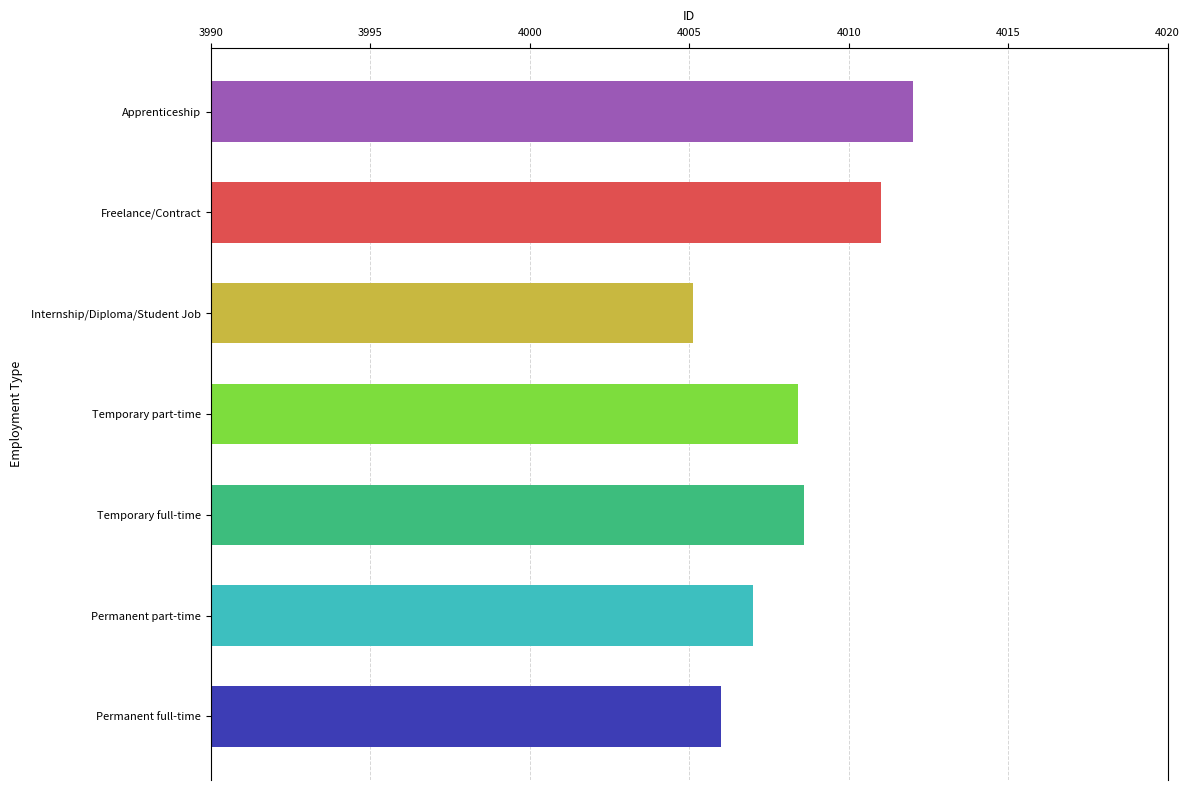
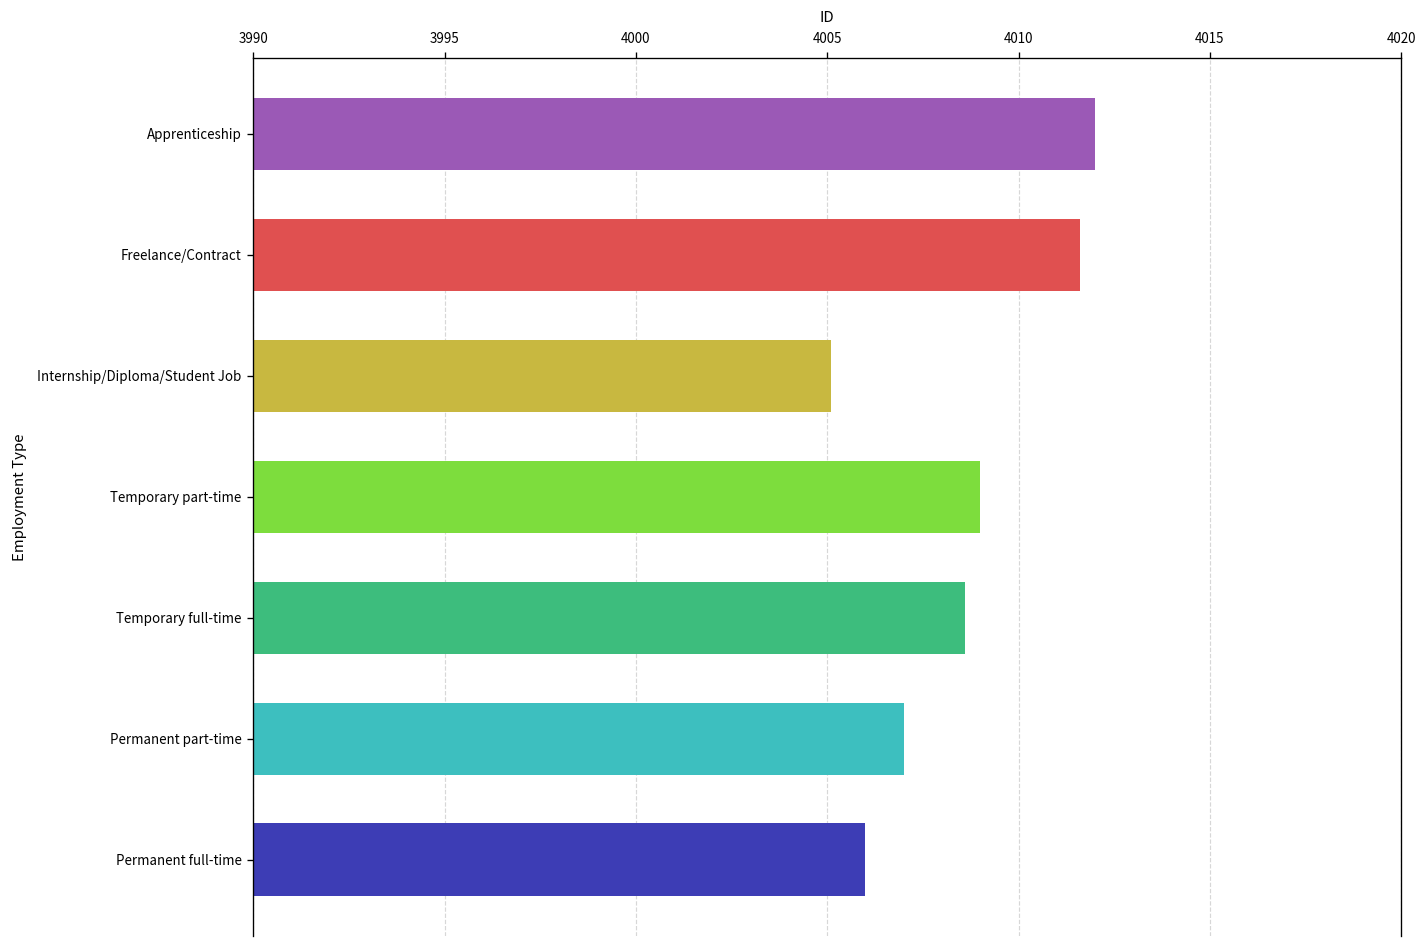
  {
    "Apprenticeship": 4012.0,
-   "Freelance/Contract": 4011.0,
+   "Freelance/Contract": 4011.6,
    "Internship/Diploma/Student Job": 4005.1,
-   "Temporary part-time": 4008.4,
+   "Temporary part-time": 4009.0,
    "Temporary full-time": 4008.6,
    "Permanent part-time": 4007.0,
    "Permanent full-time": 4006.0
  }
